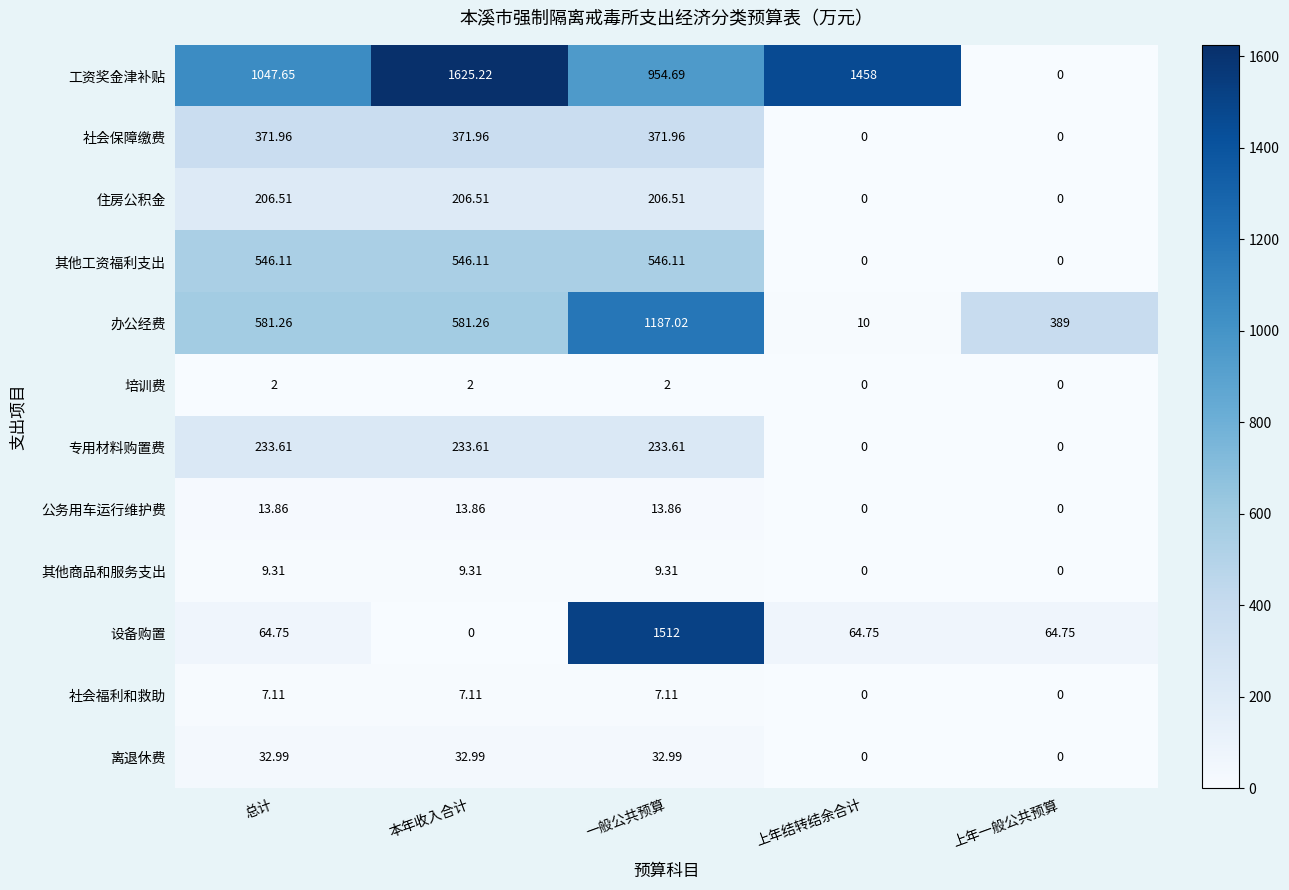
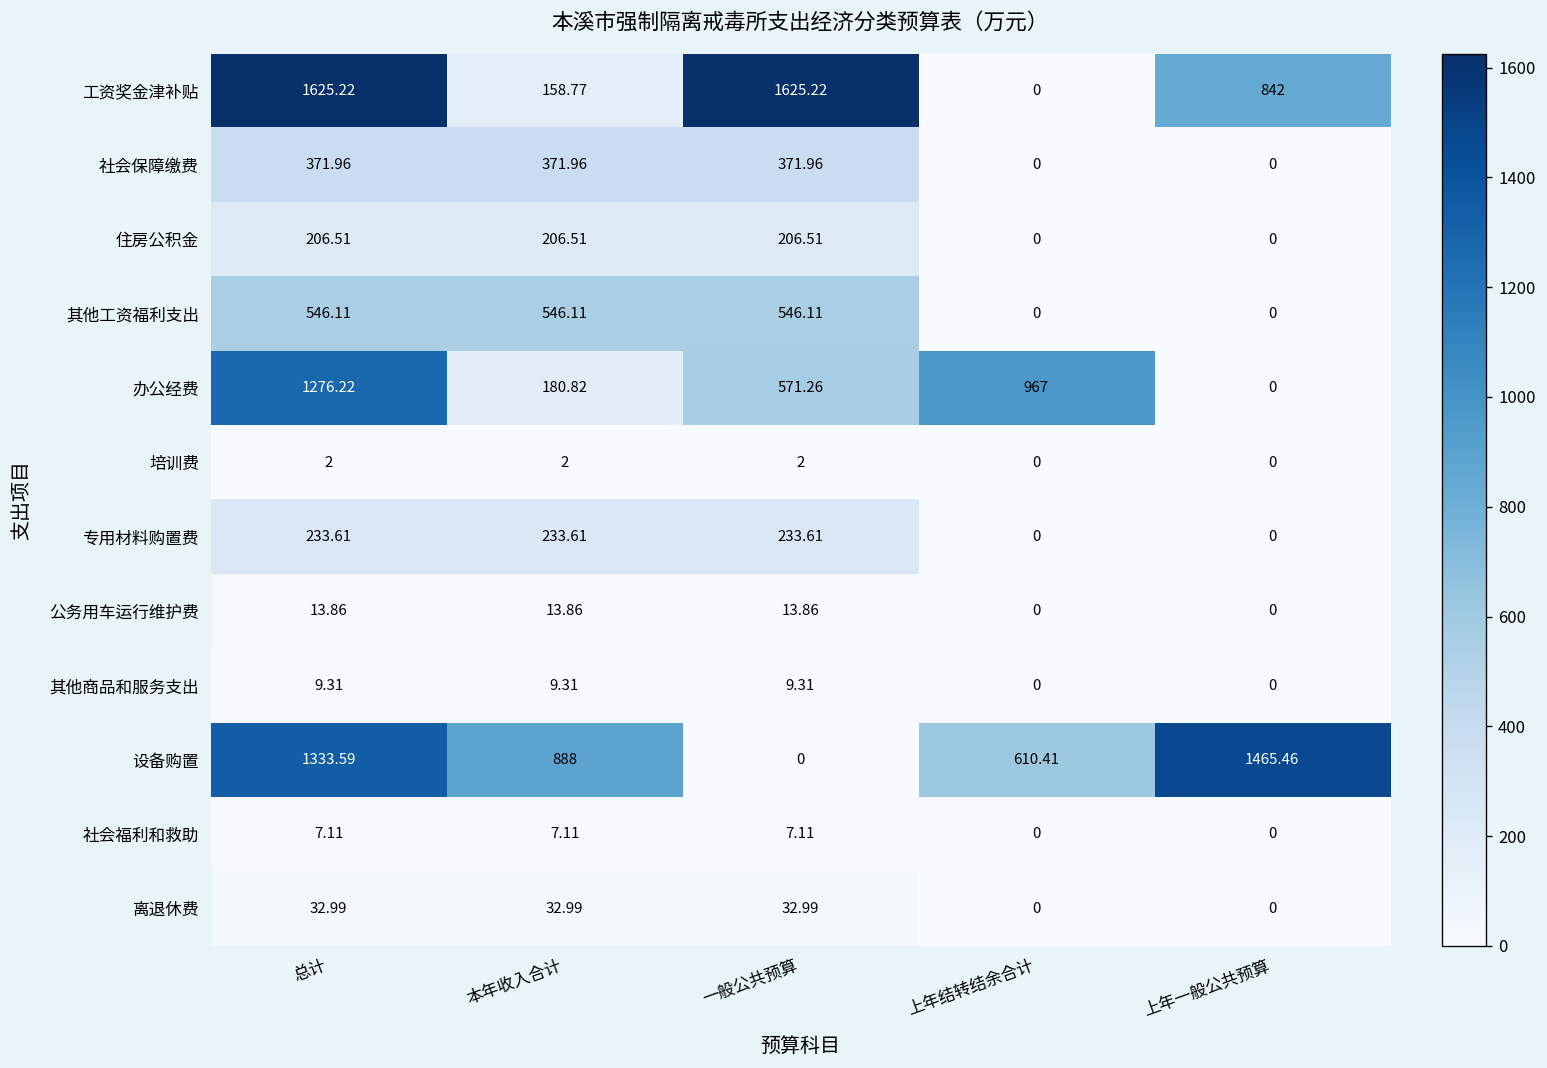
  {
    "工资奖金津补贴": {
-     "总计": 1047.65,
-     "本年收入合计": 1625.22,
-     "一般公共预算": 954.69,
-     "上年结转结余合计": 1458,
-     "上年一般公共预算": 0
+     "总计": 1625.22,
+     "本年收入合计": 158.77,
+     "一般公共预算": 1625.22,
+     "上年结转结余合计": 0,
+     "上年一般公共预算": 842
    },
    "社会保障缴费": {
      "总计": 371.96,
      "本年收入合计": 371.96,
      "一般公共预算": 371.96,
      "上年结转结余合计": 0,
      "上年一般公共预算": 0
    },
    "住房公积金": {
      "总计": 206.51,
      "本年收入合计": 206.51,
      "一般公共预算": 206.51,
      "上年结转结余合计": 0,
      "上年一般公共预算": 0
    },
    "其他工资福利支出": {
      "总计": 546.11,
      "本年收入合计": 546.11,
      "一般公共预算": 546.11,
      "上年结转结余合计": 0,
      "上年一般公共预算": 0
    },
    "办公经费": {
-     "总计": 581.26,
-     "本年收入合计": 581.26,
-     "一般公共预算": 1187.02,
-     "上年结转结余合计": 10,
-     "上年一般公共预算": 389
+     "总计": 1276.22,
+     "本年收入合计": 180.82,
+     "一般公共预算": 571.26,
+     "上年结转结余合计": 967,
+     "上年一般公共预算": 0
    },
    "培训费": {
      "总计": 2,
      "本年收入合计": 2,
      "一般公共预算": 2,
      "上年结转结余合计": 0,
      "上年一般公共预算": 0
    },
    "专用材料购置费": {
      "总计": 233.61,
      "本年收入合计": 233.61,
      "一般公共预算": 233.61,
      "上年结转结余合计": 0,
      "上年一般公共预算": 0
    },
    "公务用车运行维护费": {
      "总计": 13.86,
      "本年收入合计": 13.86,
      "一般公共预算": 13.86,
      "上年结转结余合计": 0,
      "上年一般公共预算": 0
    },
    "其他商品和服务支出": {
      "总计": 9.31,
      "本年收入合计": 9.31,
      "一般公共预算": 9.31,
      "上年结转结余合计": 0,
      "上年一般公共预算": 0
    },
    "设备购置": {
-     "总计": 64.75,
-     "本年收入合计": 0,
-     "一般公共预算": 1512,
-     "上年结转结余合计": 64.75,
-     "上年一般公共预算": 64.75
+     "总计": 1333.59,
+     "本年收入合计": 888,
+     "一般公共预算": 0,
+     "上年结转结余合计": 610.41,
+     "上年一般公共预算": 1465.46
    },
    "社会福利和救助": {
      "总计": 7.11,
      "本年收入合计": 7.11,
      "一般公共预算": 7.11,
      "上年结转结余合计": 0,
      "上年一般公共预算": 0
    },
    "离退休费": {
      "总计": 32.99,
      "本年收入合计": 32.99,
      "一般公共预算": 32.99,
      "上年结转结余合计": 0,
      "上年一般公共预算": 0
    }
  }
